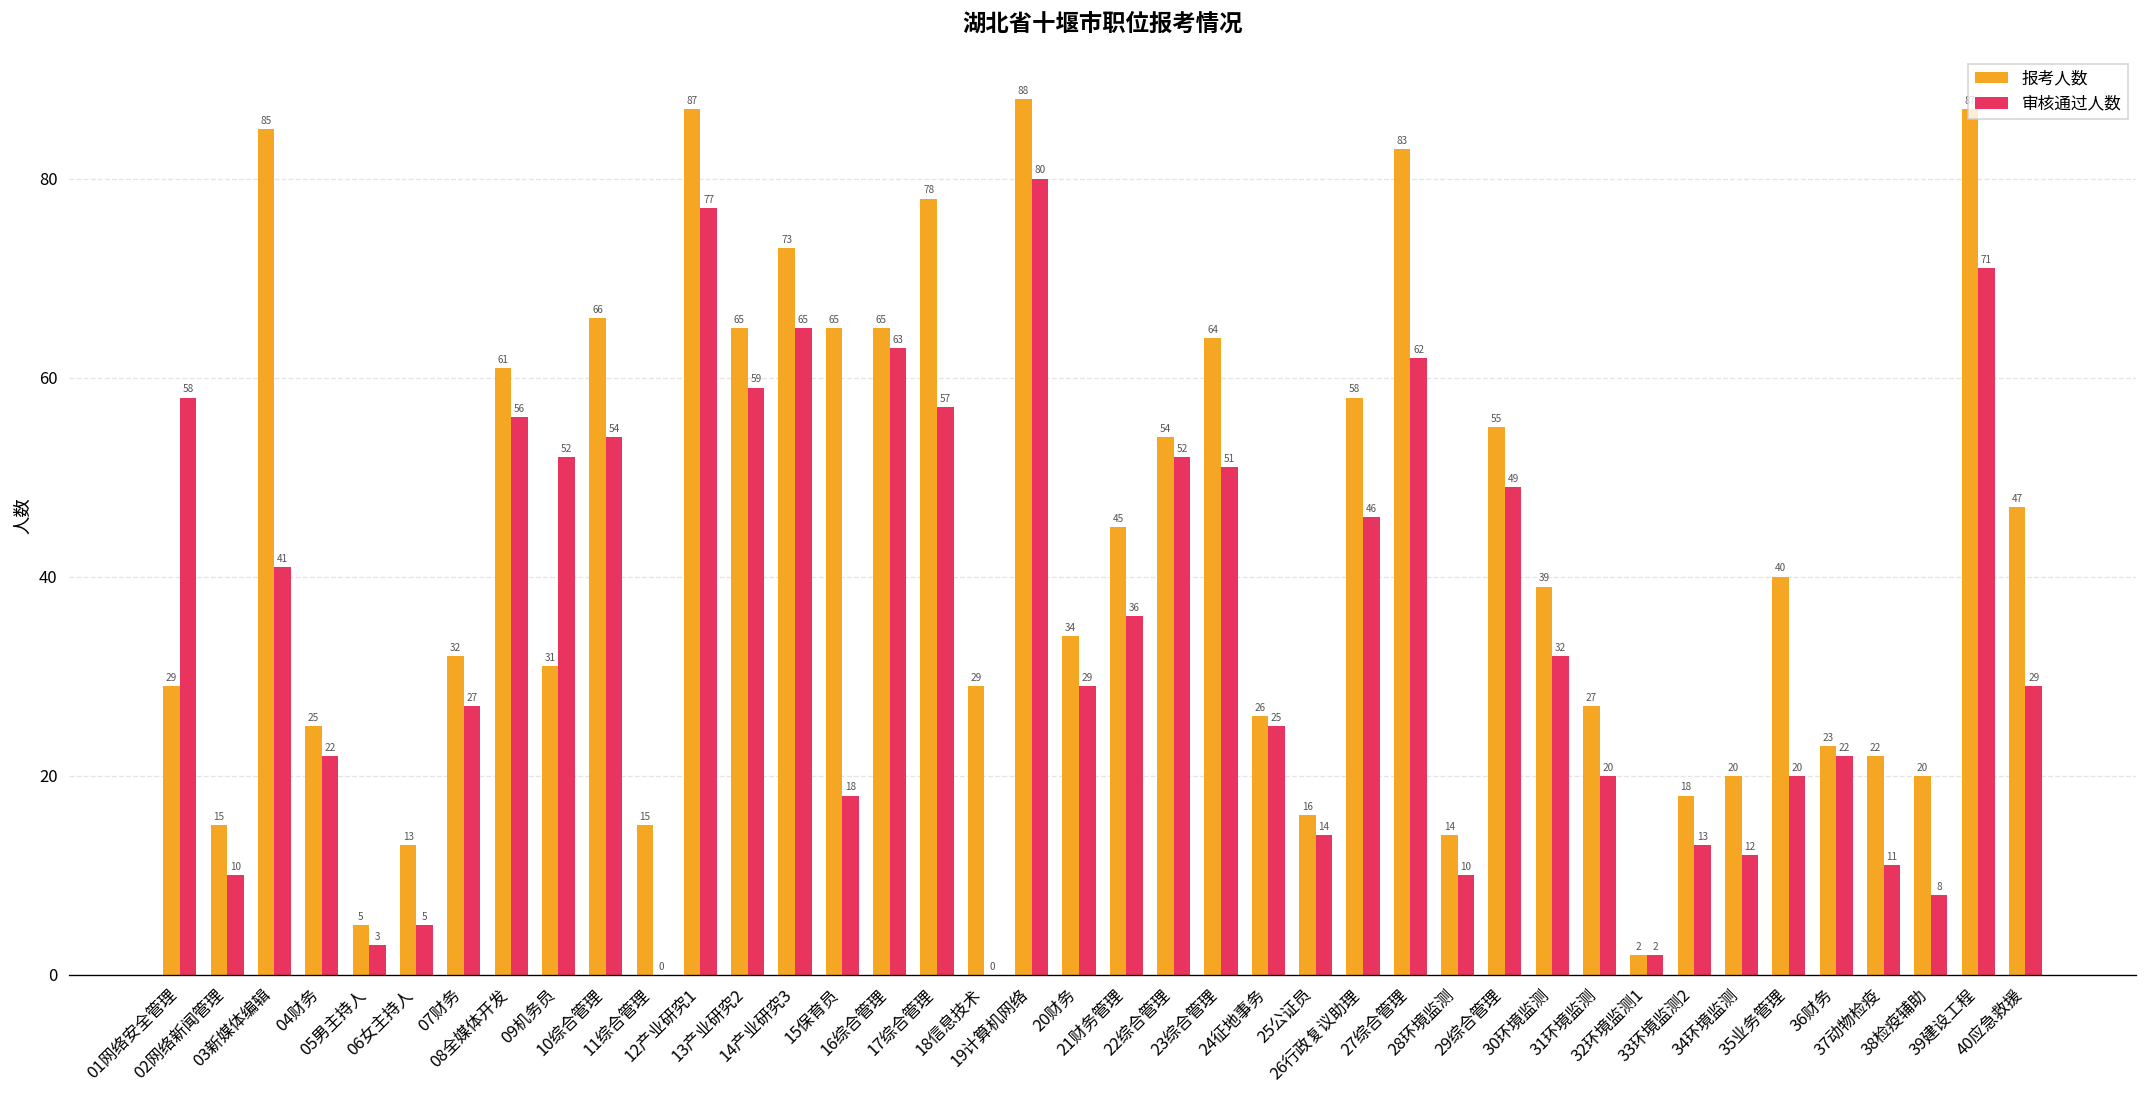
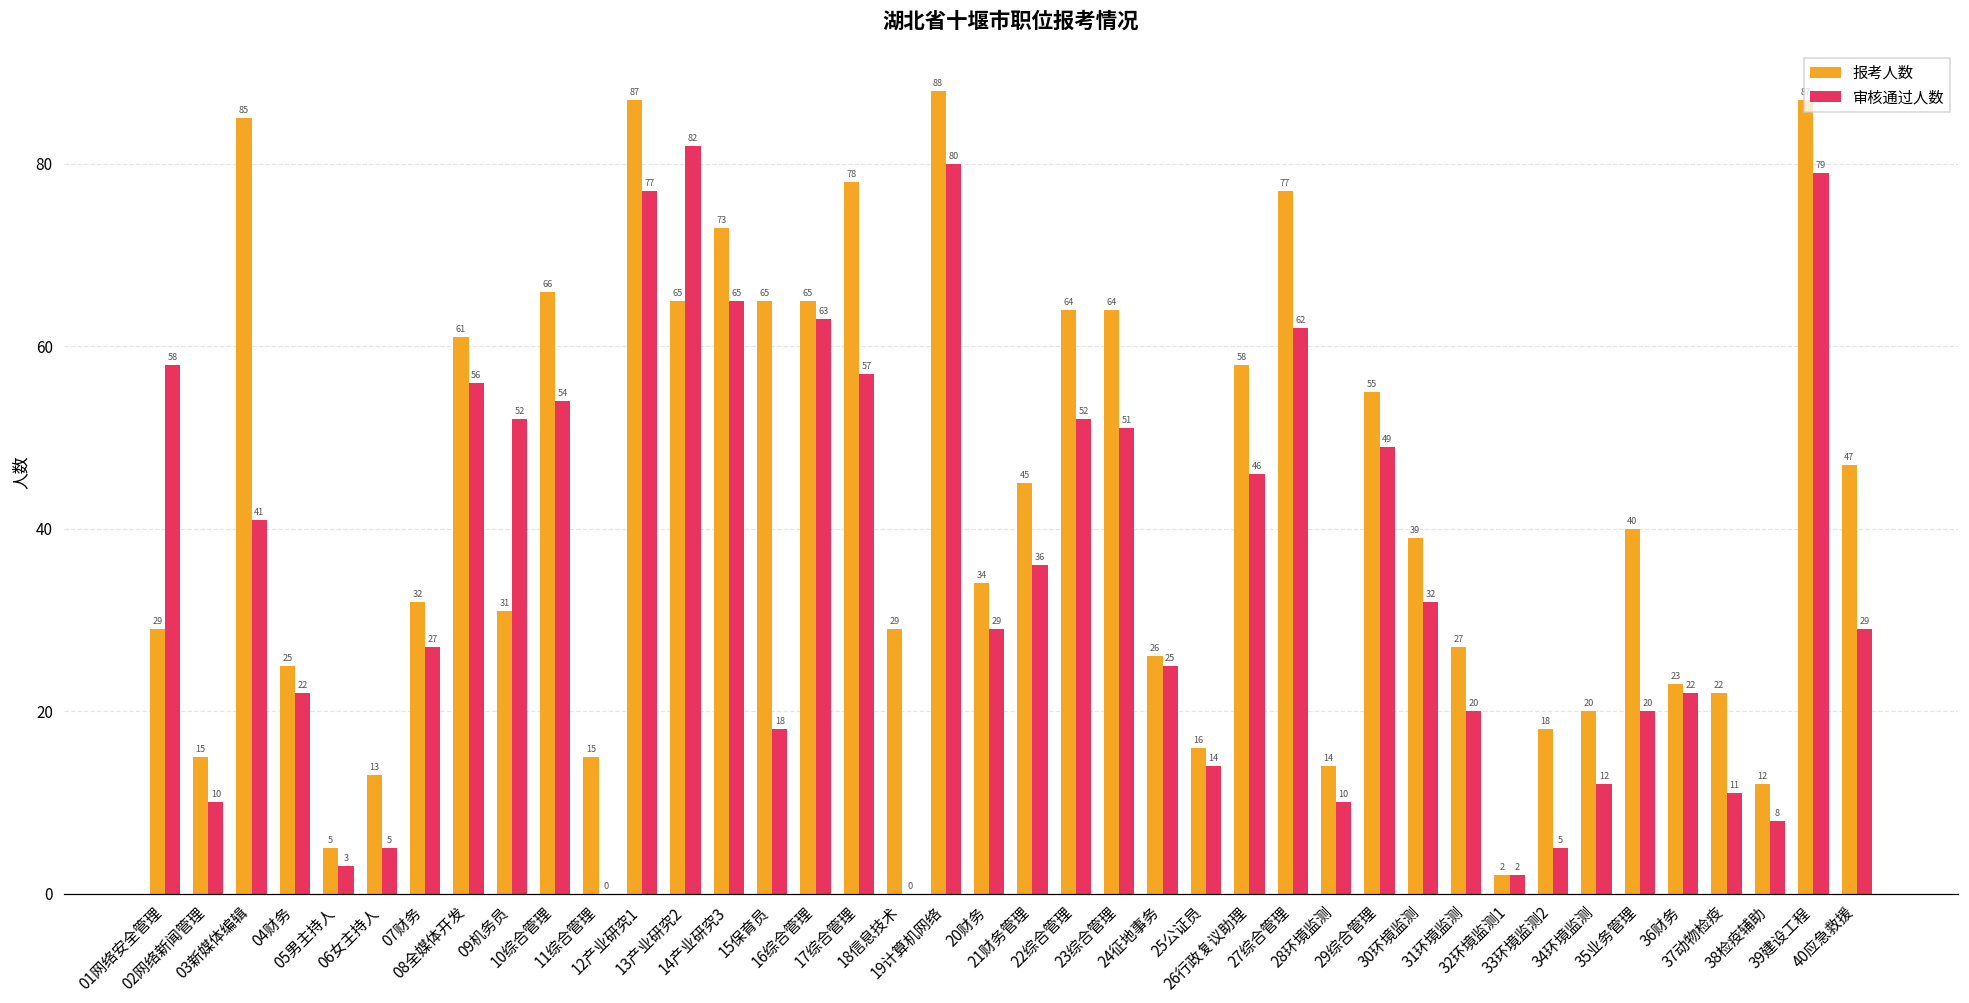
  {
    "报考人数": {
      "01网络安全管理": 29,
      "02网络新闻管理": 15,
      "03新媒体编辑": 85,
      "04财务": 25,
      "05男主持人": 5,
      "06女主持人": 13,
      "07财务": 32,
      "08全媒体开发": 61,
      "09机务员": 31,
      "10综合管理": 66,
      "11综合管理": 15,
      "12产业研究1": 87,
      "13产业研究2": 65,
      "14产业研究3": 73,
      "15保育员": 65,
      "16综合管理": 65,
      "17综合管理": 78,
      "18信息技术": 29,
      "19计算机网络": 88,
      "20财务": 34,
      "21财务管理": 45,
-     "22综合管理": 54,
+     "22综合管理": 64,
      "23综合管理": 64,
      "24征地事务": 26,
      "25公证员": 16,
      "26行政复议助理": 58,
-     "27综合管理": 83,
+     "27综合管理": 77,
      "28环境监测": 14,
      "29综合管理": 55,
      "30环境监测": 39,
      "31环境监测": 27,
      "32环境监测1": 2,
      "33环境监测2": 18,
      "34环境监测": 20,
      "35业务管理": 40,
      "36财务": 23,
      "37动物检疫": 22,
-     "38检疫辅助": 20,
+     "38检疫辅助": 12,
      "40应急救援": 47
    },
    "审核通过人数": {
      "01网络安全管理": 58,
      "02网络新闻管理": 10,
      "03新媒体编辑": 41,
      "04财务": 22,
      "05男主持人": 3,
      "06女主持人": 5,
      "07财务": 27,
      "08全媒体开发": 56,
      "09机务员": 52,
      "10综合管理": 54,
      "11综合管理": 0,
      "12产业研究1": 77,
-     "13产业研究2": 59,
+     "13产业研究2": 82,
      "14产业研究3": 65,
      "15保育员": 18,
      "16综合管理": 63,
      "17综合管理": 57,
      "18信息技术": 0,
      "19计算机网络": 80,
      "20财务": 29,
      "21财务管理": 36,
      "22综合管理": 52,
      "23综合管理": 51,
      "24征地事务": 25,
      "25公证员": 14,
      "26行政复议助理": 46,
      "27综合管理": 62,
      "28环境监测": 10,
      "29综合管理": 49,
      "30环境监测": 32,
      "31环境监测": 20,
      "32环境监测1": 2,
-     "33环境监测2": 13,
+     "33环境监测2": 5,
      "34环境监测": 12,
      "35业务管理": 20,
      "36财务": 22,
      "37动物检疫": 11,
      "38检疫辅助": 8,
-     "39建设工程": 71,
+     "39建设工程": 79,
      "40应急救援": 29
    }
  }
